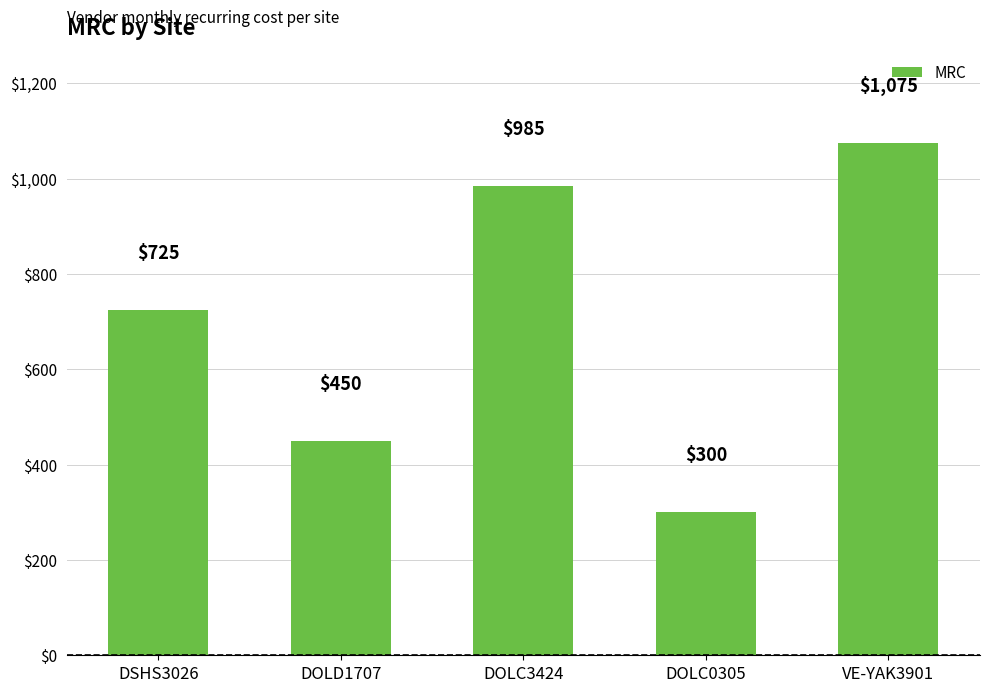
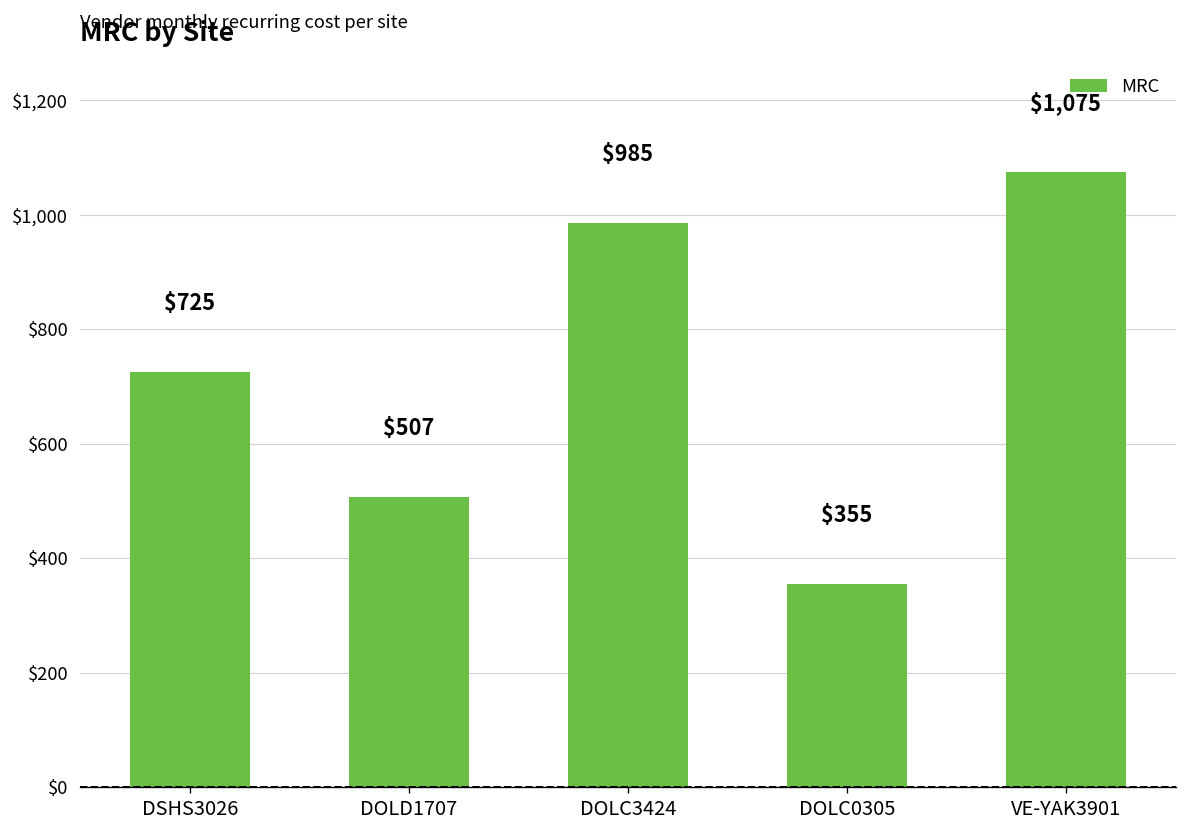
  {
-   "DOLD1707": "$450",
-   "DOLC0305": "$300"
+   "DOLD1707": "$507",
+   "DOLC0305": "$355"
  }
